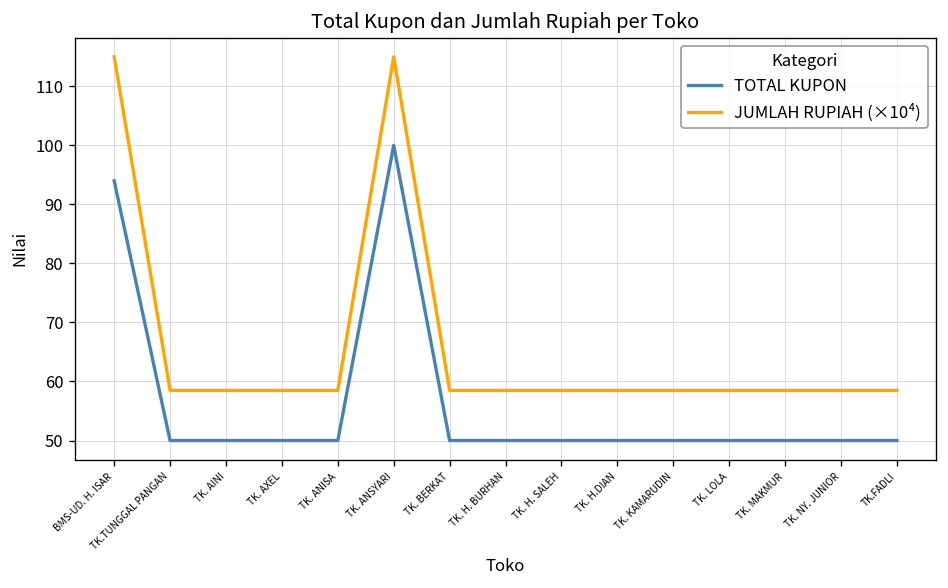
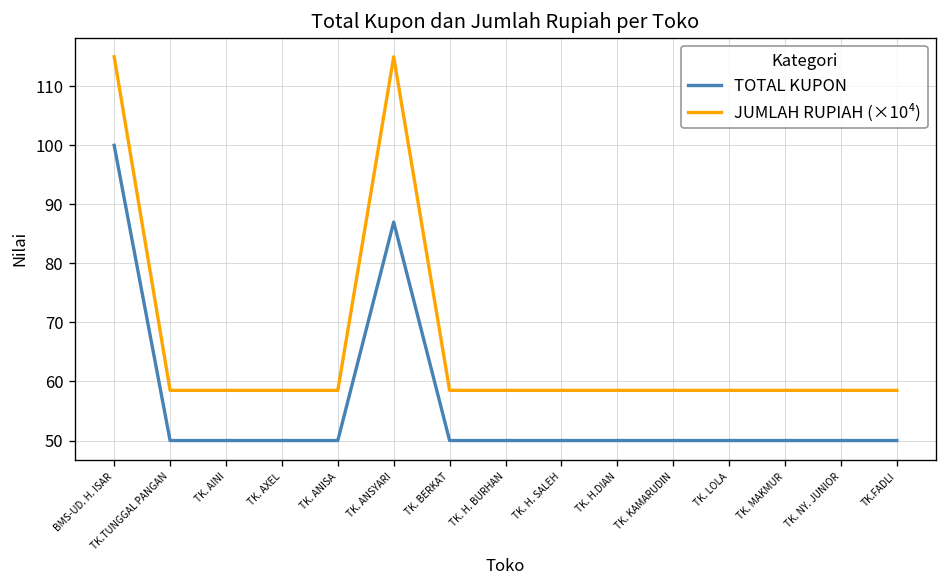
  {
    "TOTAL KUPON": {
-     "BMS-UD. H. ISAR": 94,
+     "BMS-UD. H. ISAR": 100,
      "TK.TUNGGAL PANGAN": 50,
      "TK. AINI": 50,
      "TK. AXEL": 50,
      "TK. ANISA": 50,
-     "TK. ANSYARI": 100,
+     "TK. ANSYARI": 87,
      "TK. BERKAT": 50,
      "TK. H. BURHAN": 50,
      "TK. H. SALEH": 50,
      "TK. H.DIAN": 50,
      "TK. KAMARUDIN": 50,
      "TK. LOLA": 50,
      "TK. MAKMUR": 50,
      "TK. NY. JUNIOR": 50,
      "TK.FADLI": 50
    },
    "JUMLAH RUPIAH (×10⁴)": {
      "BMS-UD. H. ISAR": 115,
      "TK.TUNGGAL PANGAN": 59,
      "TK. AINI": 59,
      "TK. AXEL": 59,
      "TK. ANISA": 59,
      "TK. ANSYARI": 115,
      "TK. BERKAT": 59,
      "TK. H. BURHAN": 59,
      "TK. H. SALEH": 59,
      "TK. H.DIAN": 59,
      "TK. KAMARUDIN": 59,
      "TK. LOLA": 59,
      "TK. MAKMUR": 59,
      "TK. NY. JUNIOR": 59,
      "TK.FADLI": 59
    }
  }
